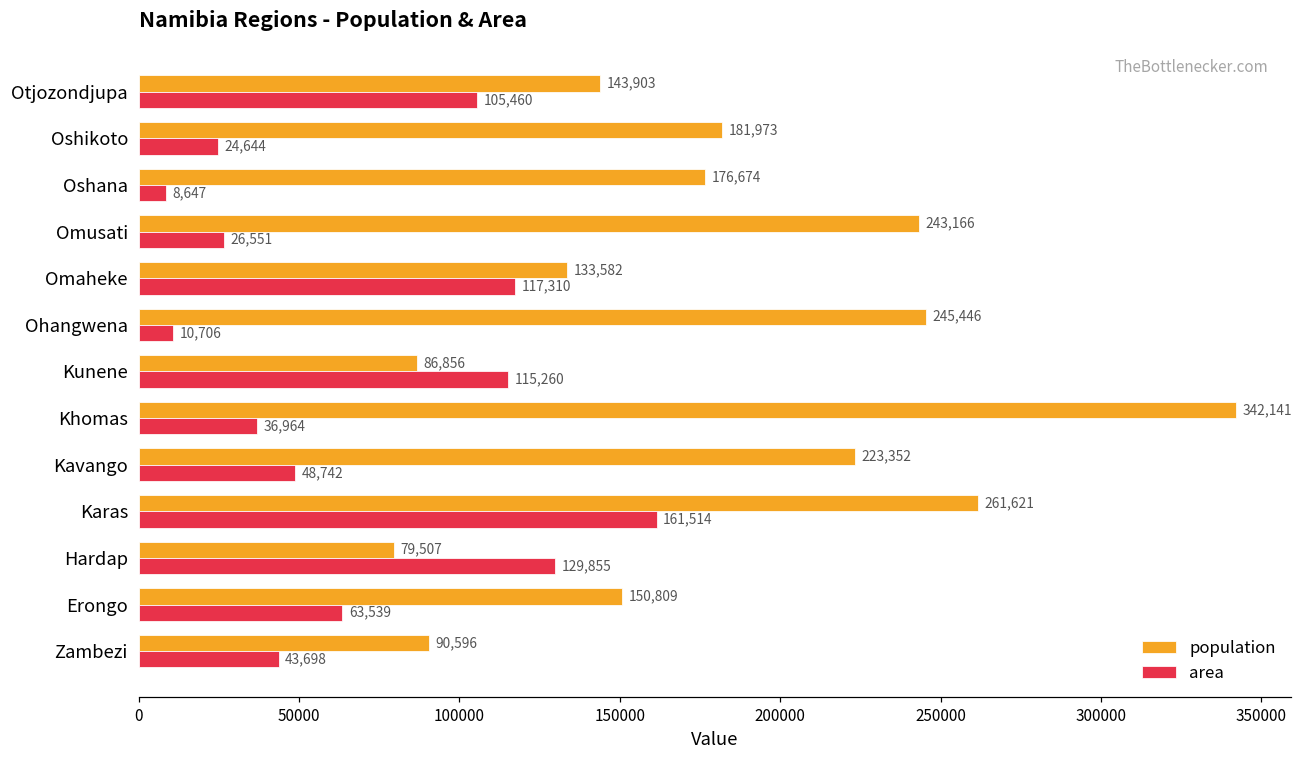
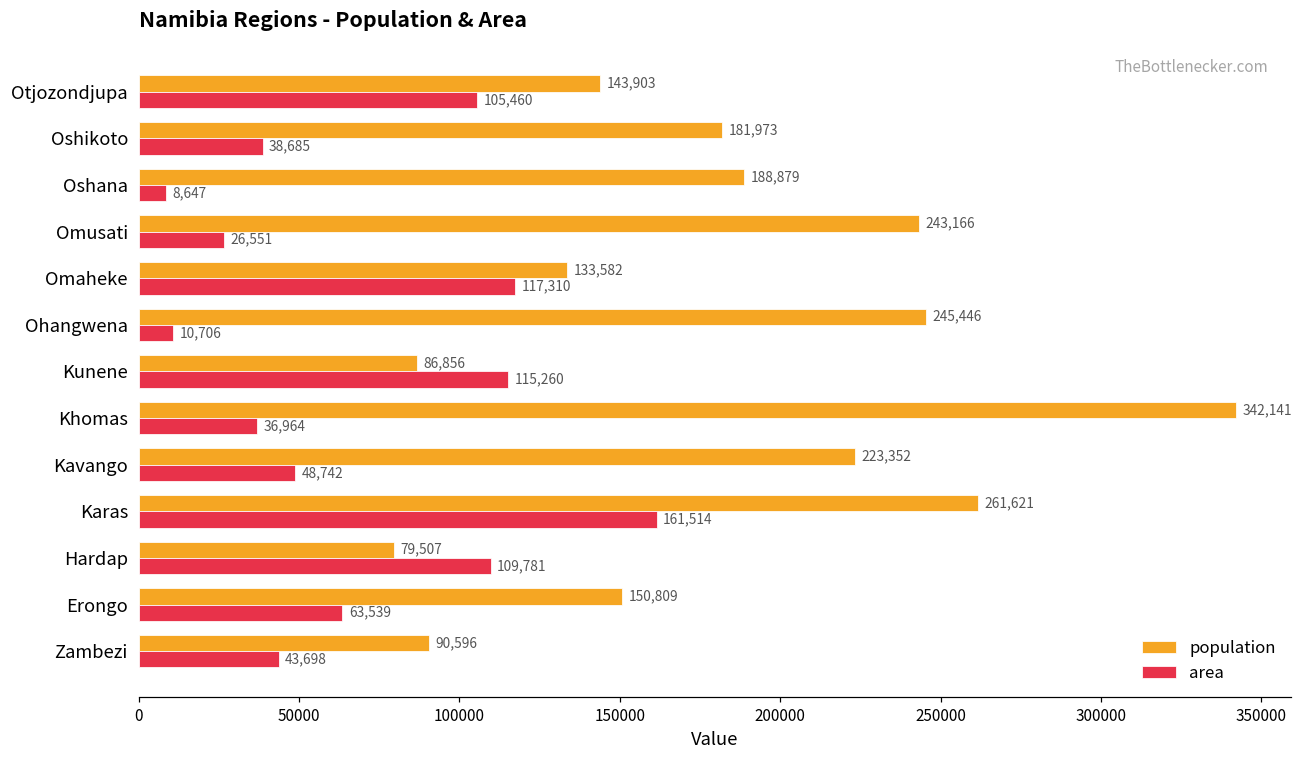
  {
    "population": {
      "Otjozondjupa": "143,903",
      "Oshikoto": "181,973",
-     "Oshana": "176,674",
+     "Oshana": "188,879",
      "Omusati": "243,166",
      "Omaheke": "133,582",
      "Ohangwena": "245,446",
      "Kunene": "86,856",
      "Khomas": "342,141",
      "Kavango": "223,352",
      "Karas": "261,621",
      "Hardap": "79,507",
      "Erongo": "150,809",
      "Zambezi": "90,596"
    },
    "area": {
      "Otjozondjupa": "105,460",
-     "Oshikoto": "24,644",
+     "Oshikoto": "38,685",
      "Oshana": "8,647",
      "Omusati": "26,551",
      "Omaheke": "117,310",
      "Ohangwena": "10,706",
      "Kunene": "115,260",
      "Khomas": "36,964",
      "Kavango": "48,742",
      "Karas": "161,514",
-     "Hardap": "129,855",
+     "Hardap": "109,781",
      "Erongo": "63,539",
      "Zambezi": "43,698"
    }
  }
